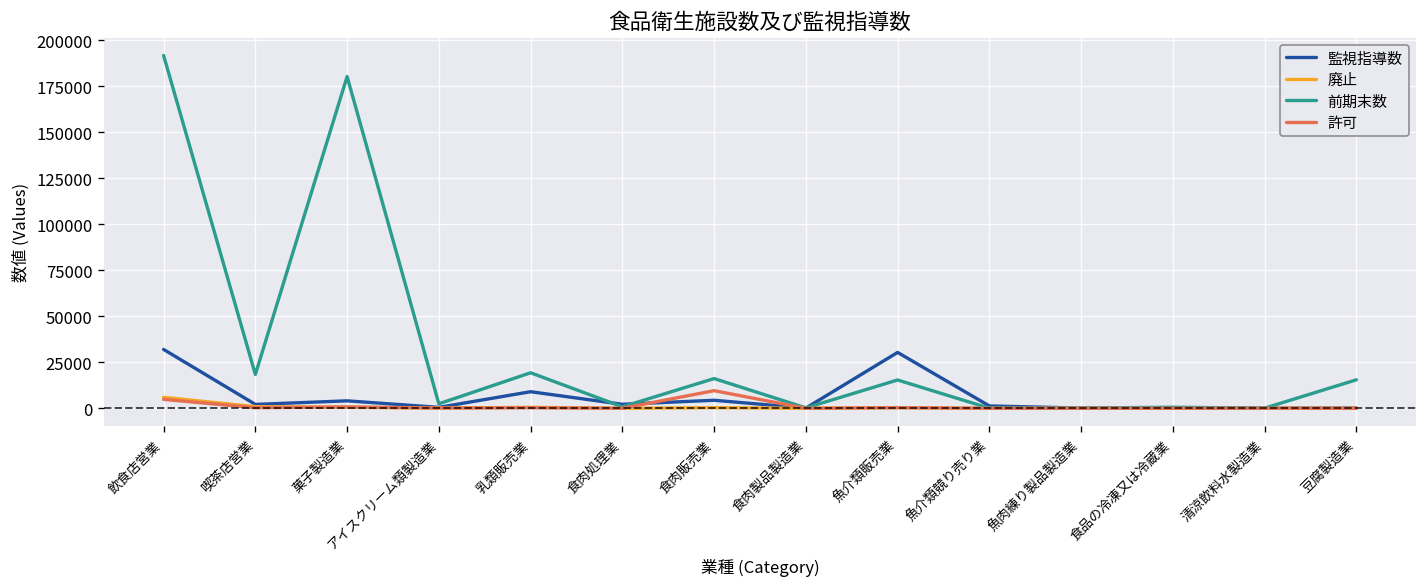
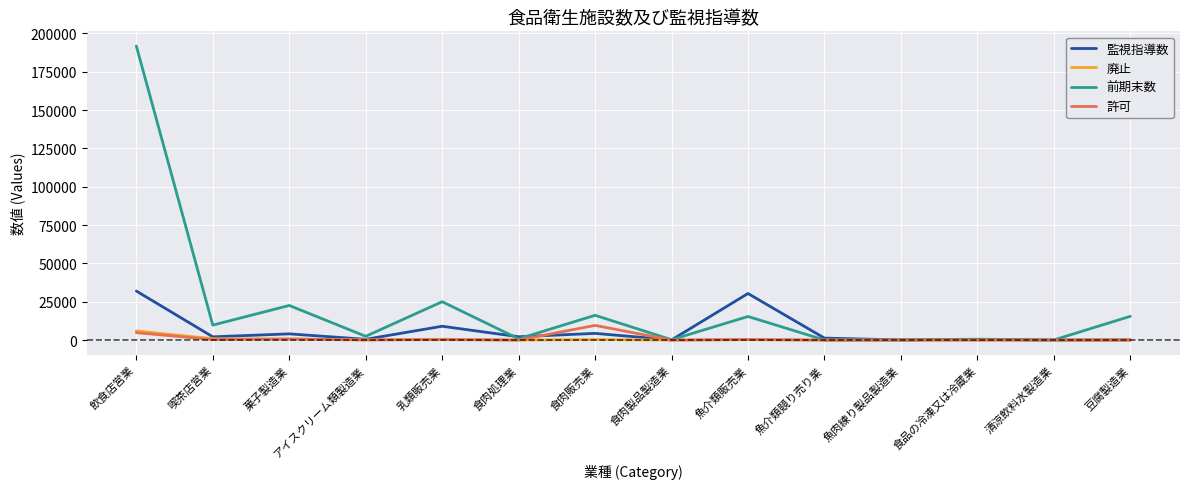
  {
    "監視指導数": {
      "飲食店営業": 32000,
      "菓子製造業": 4000,
      "乳類販売業": 9000,
      "食肉販売業": 4000,
      "魚介類販売業": 30000
    },
    "廃止": {
      "食肉販売業": 0
    },
    "前期末数": {
      "飲食店営業": 192000,
-     "喫茶店営業": 18000,
-     "菓子製造業": 180000,
+     "喫茶店営業": 10000,
+     "菓子製造業": 23000,
      "アイスクリーム類製造業": 2000,
-     "乳類販売業": 19000,
+     "乳類販売業": 25000,
      "食肉販売業": 16000,
      "魚介類販売業": 15000,
      "豆腐製造業": 15000
    },
    "許可": {
      "食肉販売業": 10000
    }
  }
